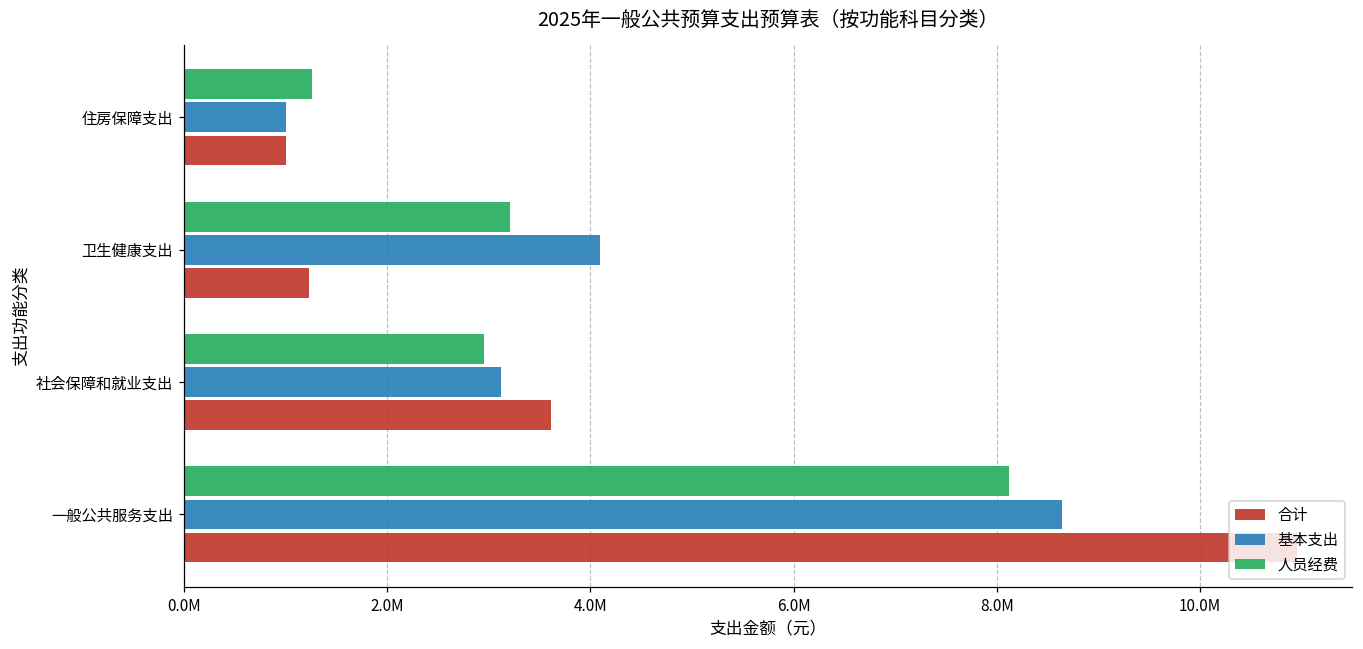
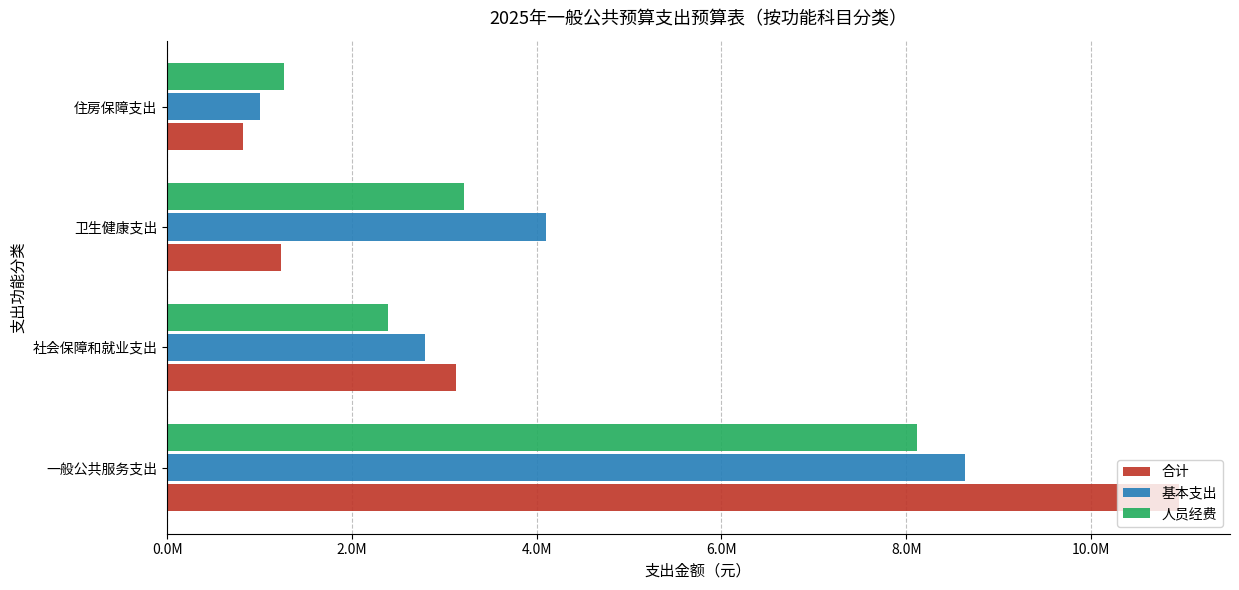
  {
    "合计": {
-     "住房保障支出": 1000000,
+     "住房保障支出": 800000,
      "卫生健康支出": 1200000,
-     "社会保障和就业支出": 3600000
+     "社会保障和就业支出": 3100000
    },
    "基本支出": {
      "住房保障支出": 1000000,
      "卫生健康支出": 4100000,
-     "社会保障和就业支出": 3100000,
+     "社会保障和就业支出": 2800000,
      "一般公共服务支出": 8600000
    },
    "人员经费": {
      "住房保障支出": 1300000,
      "卫生健康支出": 3200000,
-     "社会保障和就业支出": 3000000,
+     "社会保障和就业支出": 2400000,
      "一般公共服务支出": 8100000
    }
  }
